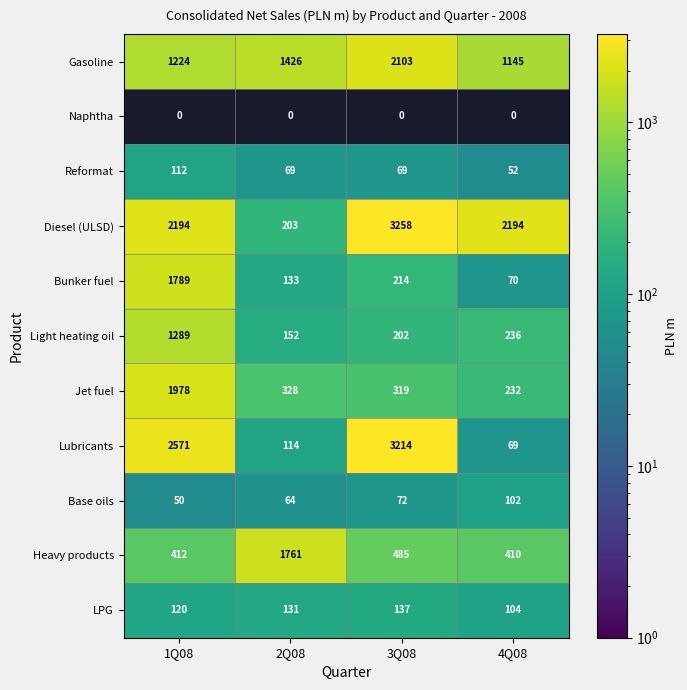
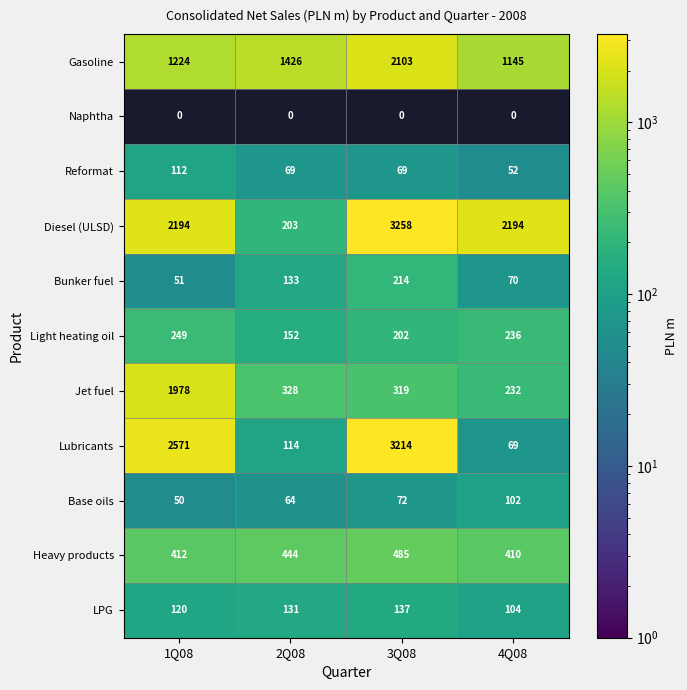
  {
    "Gasoline": {
      "1Q08": 1224,
      "2Q08": 1426,
      "3Q08": 2103,
      "4Q08": 1145
    },
    "Naphtha": {
      "1Q08": 0,
      "2Q08": 0,
      "3Q08": 0,
      "4Q08": 0
    },
    "Reformat": {
      "1Q08": 112,
      "2Q08": 69,
      "3Q08": 69,
      "4Q08": 52
    },
    "Diesel (ULSD)": {
      "1Q08": 2194,
      "2Q08": 203,
      "3Q08": 3258,
      "4Q08": 2194
    },
    "Bunker fuel": {
-     "1Q08": 1789,
+     "1Q08": 51,
      "2Q08": 133,
      "3Q08": 214,
      "4Q08": 70
    },
    "Light heating oil": {
-     "1Q08": 1289,
+     "1Q08": 249,
      "2Q08": 152,
      "3Q08": 202,
      "4Q08": 236
    },
    "Jet fuel": {
      "1Q08": 1978,
      "2Q08": 328,
      "3Q08": 319,
      "4Q08": 232
    },
    "Lubricants": {
      "1Q08": 2571,
      "2Q08": 114,
      "3Q08": 3214,
      "4Q08": 69
    },
    "Base oils": {
      "1Q08": 50,
      "2Q08": 64,
      "3Q08": 72,
      "4Q08": 102
    },
    "Heavy products": {
      "1Q08": 412,
-     "2Q08": 1761,
+     "2Q08": 444,
      "3Q08": 485,
      "4Q08": 410
    },
    "LPG": {
      "1Q08": 120,
      "2Q08": 131,
      "3Q08": 137,
      "4Q08": 104
    }
  }
